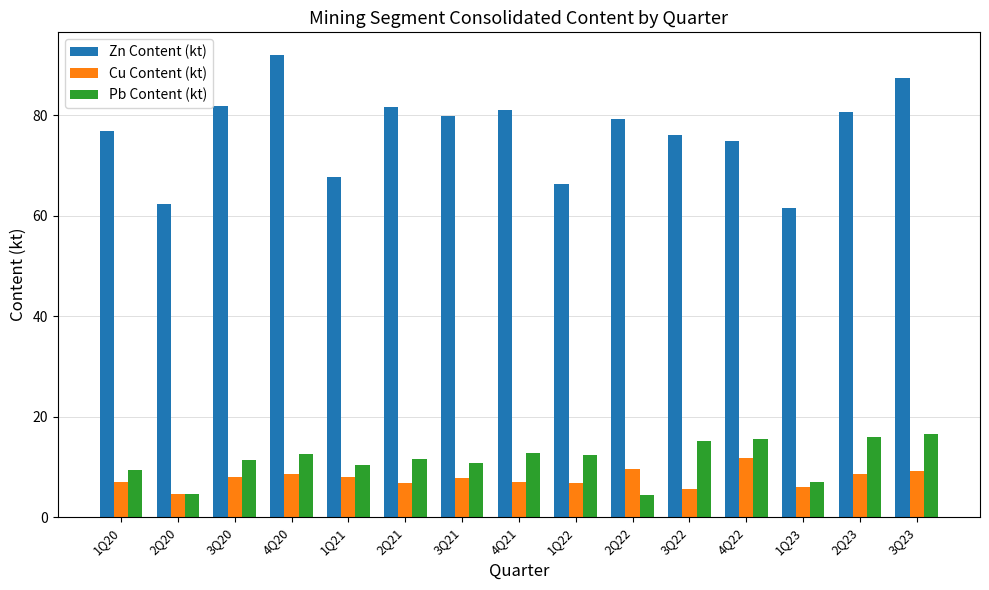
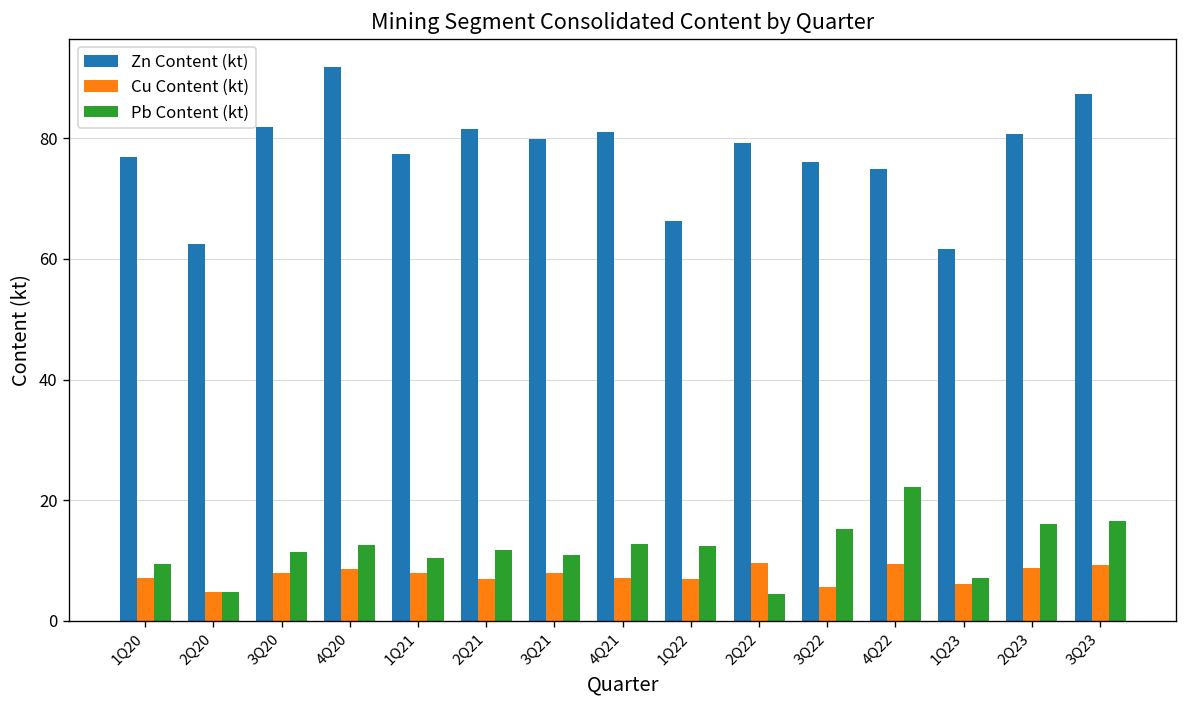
  {
    "Zn Content (kt)": {
      "1Q20": 77,
      "2Q20": 62,
      "3Q20": 82,
      "4Q20": 92,
-     "1Q21": 68,
+     "1Q21": 77,
      "2Q21": 82,
      "3Q21": 80,
      "4Q21": 81,
      "1Q22": 66,
      "2Q22": 79,
      "3Q22": 76,
      "4Q22": 75,
      "1Q23": 62,
      "2Q23": 81,
      "3Q23": 87
    },
    "Cu Content (kt)": {
      "1Q20": 7,
      "2Q20": 5,
      "3Q20": 8,
      "4Q20": 9,
      "1Q21": 8,
      "2Q21": 7,
      "3Q21": 8,
      "4Q21": 7,
      "1Q22": 7,
      "2Q22": 10,
      "3Q22": 6,
-     "4Q22": 12,
+     "4Q22": 9,
      "1Q23": 6,
      "2Q23": 9,
      "3Q23": 9
    },
    "Pb Content (kt)": {
      "1Q20": 9,
      "2Q20": 5,
      "3Q20": 11,
      "4Q20": 13,
      "1Q21": 10,
      "2Q21": 12,
      "3Q21": 11,
      "4Q21": 13,
      "1Q22": 12,
      "2Q22": 4,
      "3Q22": 15,
-     "4Q22": 16,
+     "4Q22": 22,
      "1Q23": 7,
      "2Q23": 16,
      "3Q23": 16
    }
  }
